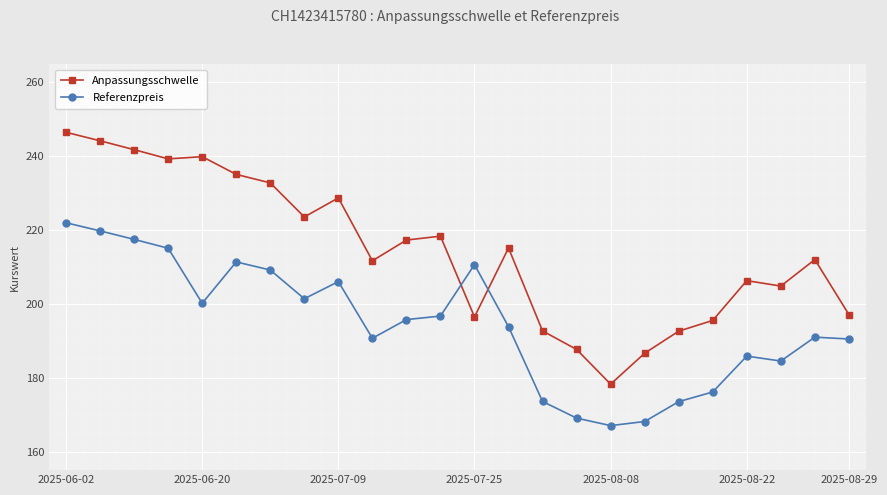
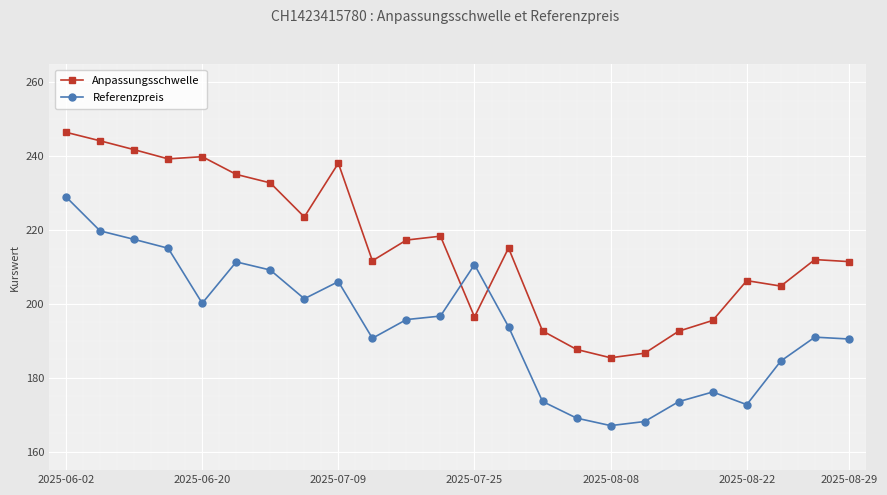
  {
    "Anpassungsschwelle": {
      "2025-06-02": 247,
      "2025-06-20": 240,
-     "2025-07-09": 229,
+     "2025-07-09": 238,
      "2025-07-25": 197,
-     "2025-08-08": 178,
+     "2025-08-08": 185,
      "2025-08-22": 206,
-     "2025-08-29": 197
+     "2025-08-29": 211
    },
    "Referenzpreis": {
-     "2025-06-02": 222,
+     "2025-06-02": 229,
      "2025-06-20": 200,
      "2025-07-09": 206,
      "2025-07-25": 211,
      "2025-08-08": 167,
-     "2025-08-22": 186,
+     "2025-08-22": 173,
      "2025-08-29": 191
    }
  }
